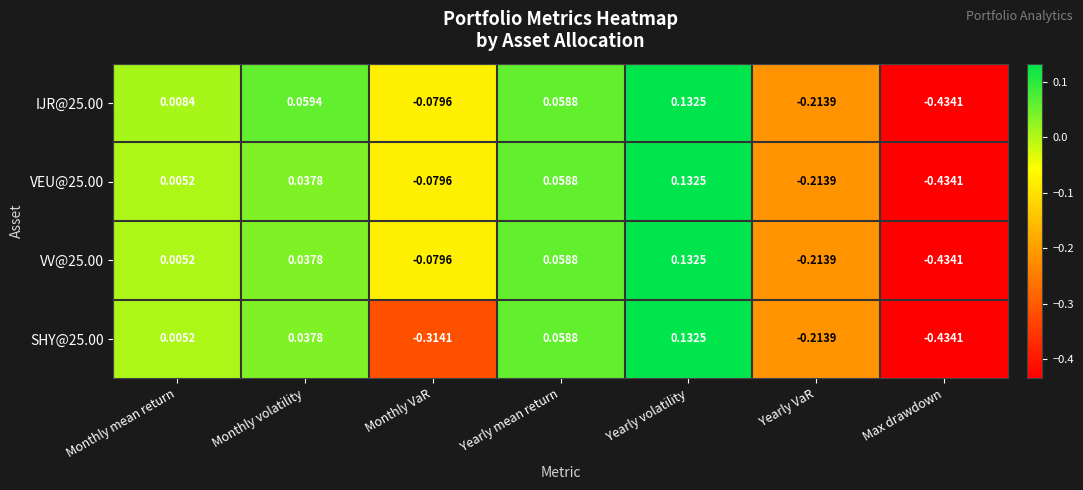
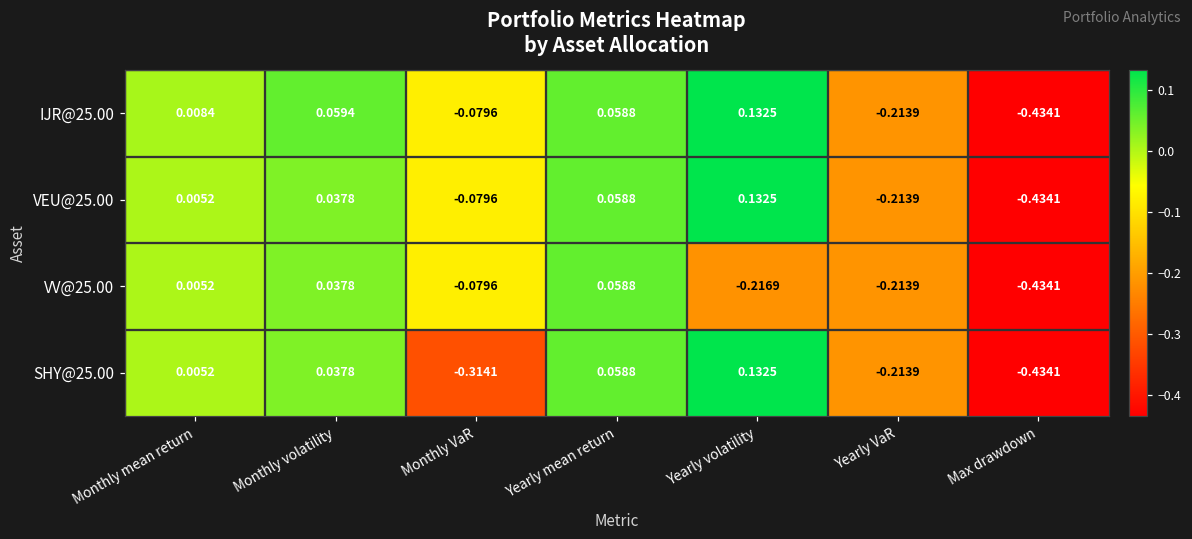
  {
    "IJR@25.00": {
      "Monthly mean return": 0.0084,
      "Monthly volatility": 0.0594,
      "Monthly VaR": -0.0796,
      "Yearly mean return": 0.0588,
      "Yearly volatility": 0.1325,
      "Yearly VaR": -0.2139,
      "Max drawdown": -0.4341
    },
    "VEU@25.00": {
      "Monthly mean return": 0.0052,
      "Monthly volatility": 0.0378,
      "Monthly VaR": -0.0796,
      "Yearly mean return": 0.0588,
      "Yearly volatility": 0.1325,
      "Yearly VaR": -0.2139,
      "Max drawdown": -0.4341
    },
    "VV@25.00": {
      "Monthly mean return": 0.0052,
      "Monthly volatility": 0.0378,
      "Monthly VaR": -0.0796,
      "Yearly mean return": 0.0588,
-     "Yearly volatility": 0.1325,
+     "Yearly volatility": -0.2169,
      "Yearly VaR": -0.2139,
      "Max drawdown": -0.4341
    },
    "SHY@25.00": {
      "Monthly mean return": 0.0052,
      "Monthly volatility": 0.0378,
      "Monthly VaR": -0.3141,
      "Yearly mean return": 0.0588,
      "Yearly volatility": 0.1325,
      "Yearly VaR": -0.2139,
      "Max drawdown": -0.4341
    }
  }
